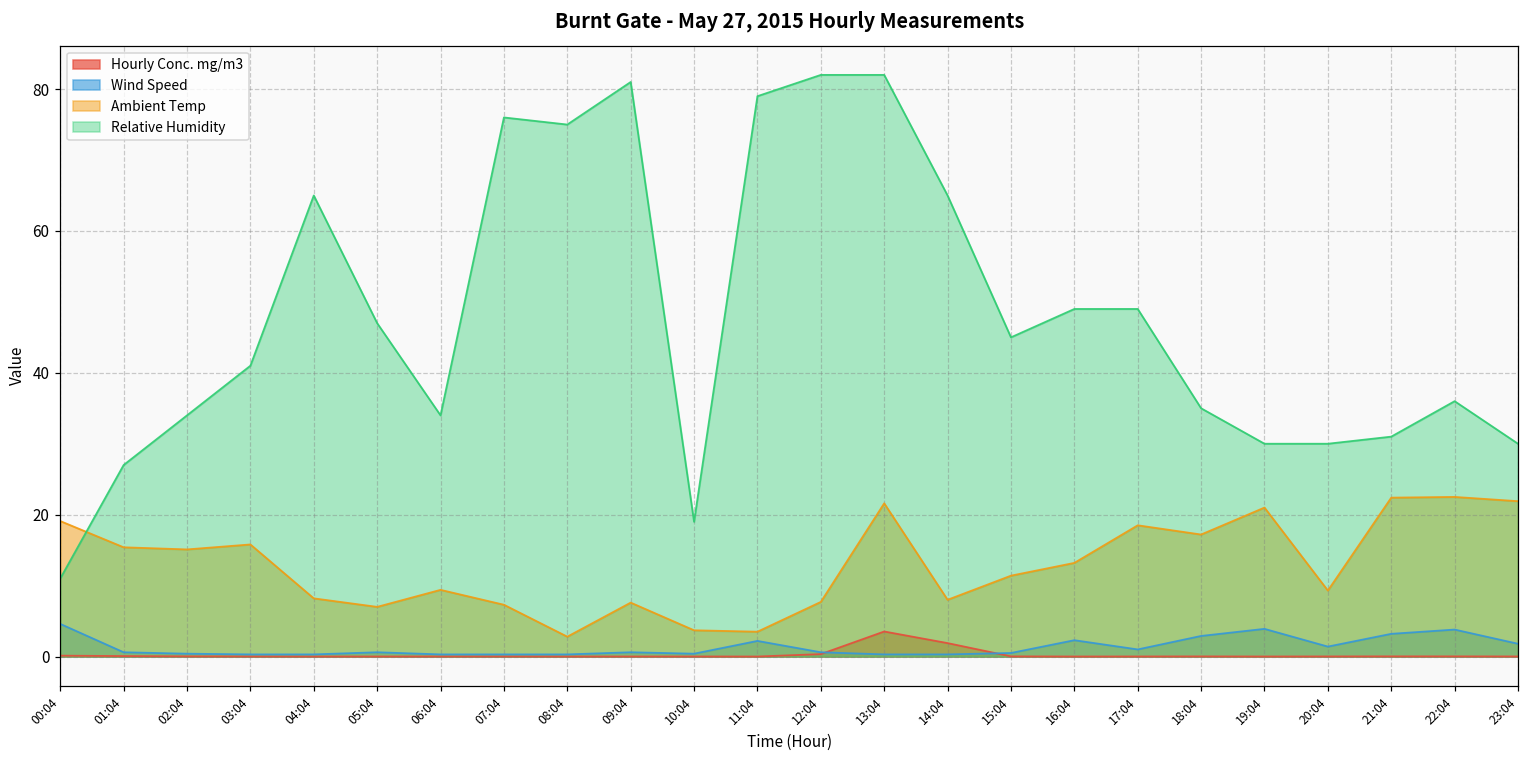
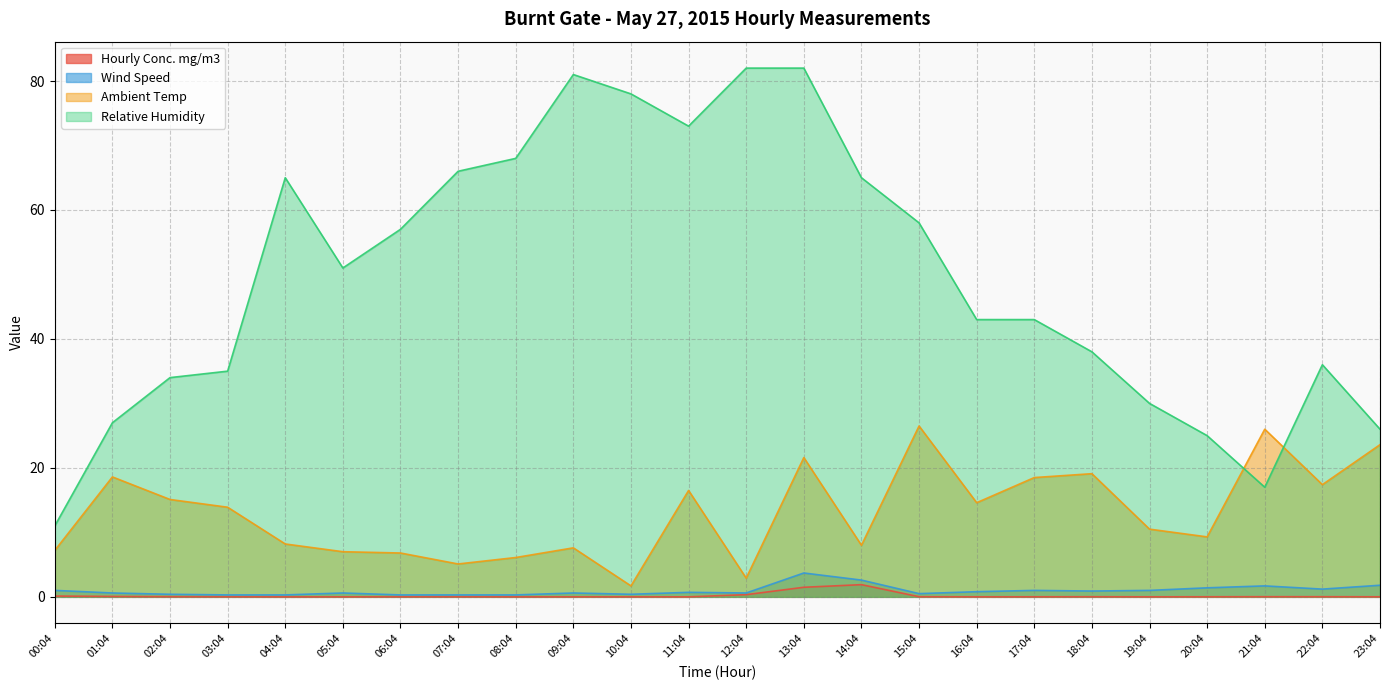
  {
    "Hourly Conc. mg/m3": {
      "00:04": 0,
      "01:04": 0,
      "05:04": 0,
      "09:04": 0,
      "11:04": 0,
-     "13:04": 4,
+     "13:04": 1,
      "14:04": 2,
      "15:04": 0,
      "16:04": 0,
      "17:04": 0,
      "18:04": 0,
      "19:04": 0,
      "20:04": 0,
      "21:04": 0,
      "22:04": 0,
      "23:04": 0
    },
    "Wind Speed": {
-     "00:04": 5,
+     "00:04": 1,
      "01:04": 1,
      "05:04": 1,
      "09:04": 1,
-     "11:04": 2,
-     "13:04": 0,
-     "14:04": 0,
+     "11:04": 1,
+     "13:04": 4,
+     "14:04": 3,
      "15:04": 1,
-     "16:04": 2,
+     "16:04": 1,
      "17:04": 1,
-     "18:04": 3,
-     "19:04": 4,
+     "18:04": 1,
+     "19:04": 1,
      "20:04": 1,
-     "21:04": 3,
-     "22:04": 4,
+     "21:04": 2,
+     "22:04": 1,
      "23:04": 2
    },
    "Ambient Temp": {
-     "00:04": 19,
-     "01:04": 15,
+     "00:04": 7,
+     "01:04": 19,
      "02:04": 15,
-     "03:04": 16,
+     "03:04": 14,
      "04:04": 8,
      "05:04": 7,
-     "06:04": 9,
-     "07:04": 7,
-     "08:04": 3,
+     "06:04": 7,
+     "07:04": 5,
+     "08:04": 6,
      "09:04": 8,
-     "10:04": 4,
-     "11:04": 4,
-     "12:04": 8,
+     "10:04": 2,
+     "11:04": 17,
+     "12:04": 3,
      "13:04": 22,
      "14:04": 8,
-     "15:04": 11,
-     "16:04": 13,
+     "15:04": 27,
+     "16:04": 15,
      "17:04": 19,
-     "18:04": 17,
-     "19:04": 21,
+     "18:04": 19,
+     "19:04": 11,
      "20:04": 9,
-     "21:04": 22,
-     "22:04": 23,
-     "23:04": 22
+     "21:04": 26,
+     "22:04": 17,
+     "23:04": 24
    },
    "Relative Humidity": {
      "00:04": 11,
      "01:04": 27,
      "02:04": 34,
-     "03:04": 41,
+     "03:04": 35,
      "04:04": 65,
-     "05:04": 47,
-     "06:04": 34,
-     "07:04": 76,
-     "08:04": 75,
+     "05:04": 51,
+     "06:04": 57,
+     "07:04": 66,
+     "08:04": 68,
      "09:04": 81,
-     "10:04": 19,
-     "11:04": 79,
+     "10:04": 78,
+     "11:04": 73,
      "12:04": 82,
      "13:04": 82,
      "14:04": 65,
-     "15:04": 45,
-     "16:04": 49,
-     "17:04": 49,
-     "18:04": 35,
+     "15:04": 58,
+     "16:04": 43,
+     "17:04": 43,
+     "18:04": 38,
      "19:04": 30,
-     "20:04": 30,
-     "21:04": 31,
+     "20:04": 25,
+     "21:04": 17,
      "22:04": 36,
-     "23:04": 30
+     "23:04": 26
    }
  }
